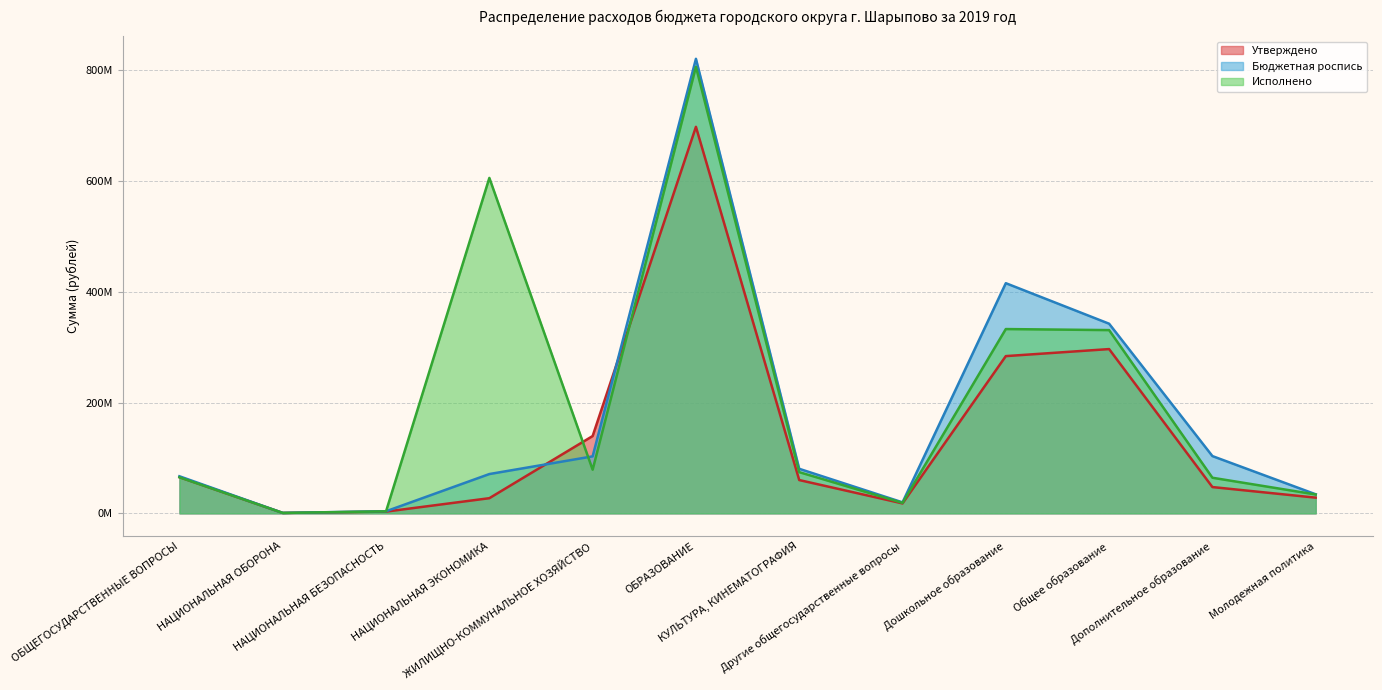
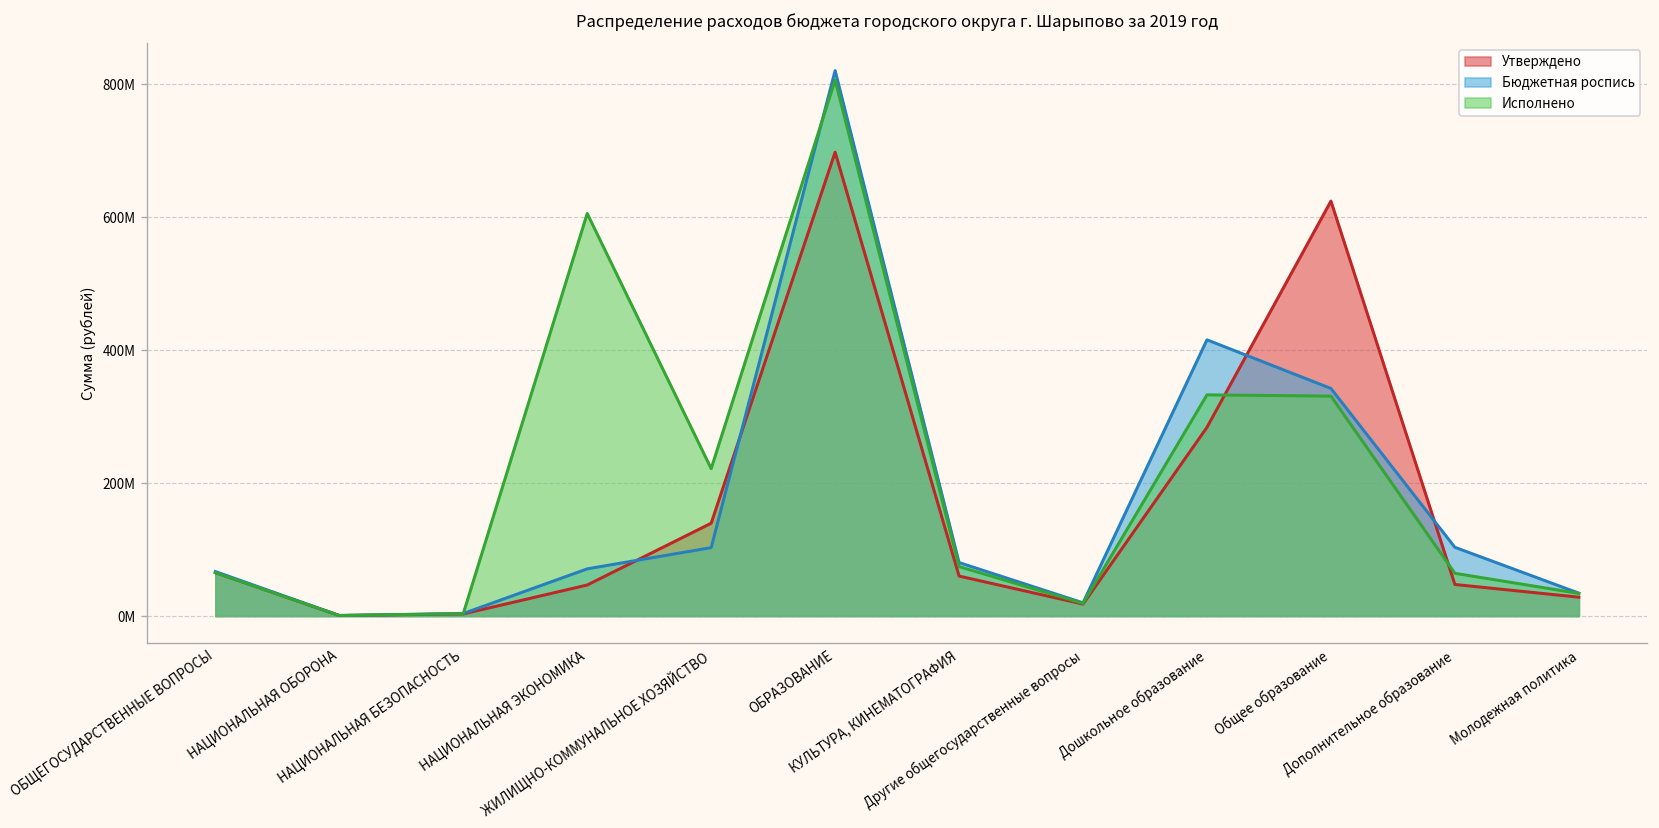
  {
    "Утверждено": {
-     "НАЦИОНАЛЬНАЯ ЭКОНОМИКА": 30000000,
+     "НАЦИОНАЛЬНАЯ ЭКОНОМИКА": 50000000,
      "ЖИЛИЩНО-КОММУНАЛЬНОЕ ХОЗЯЙСТВО": 140000000,
      "ОБРАЗОВАНИЕ": 700000000,
      "КУЛЬТУРА, КИНЕМАТОГРАФИЯ": 60000000,
      "Дошкольное образование": 280000000,
-     "Общее образование": 300000000,
+     "Общее образование": 620000000,
      "Дополнительное образование": 50000000,
      "Молодежная политика": 30000000
    },
    "Бюджетная роспись": {
      "НАЦИОНАЛЬНАЯ ЭКОНОМИКА": 70000000,
      "ЖИЛИЩНО-КОММУНАЛЬНОЕ ХОЗЯЙСТВО": 100000000,
      "ОБРАЗОВАНИЕ": 820000000,
      "КУЛЬТУРА, КИНЕМАТОГРАФИЯ": 80000000,
      "Дошкольное образование": 420000000,
      "Общее образование": 340000000,
      "Дополнительное образование": 100000000
    },
    "Исполнено": {
      "НАЦИОНАЛЬНАЯ ЭКОНОМИКА": 610000000,
-     "ЖИЛИЩНО-КОММУНАЛЬНОЕ ХОЗЯЙСТВО": 80000000,
+     "ЖИЛИЩНО-КОММУНАЛЬНОЕ ХОЗЯЙСТВО": 220000000,
      "ОБРАЗОВАНИЕ": 810000000,
      "КУЛЬТУРА, КИНЕМАТОГРАФИЯ": 70000000,
      "Дошкольное образование": 330000000,
      "Общее образование": 330000000,
      "Дополнительное образование": 60000000
    }
  }
